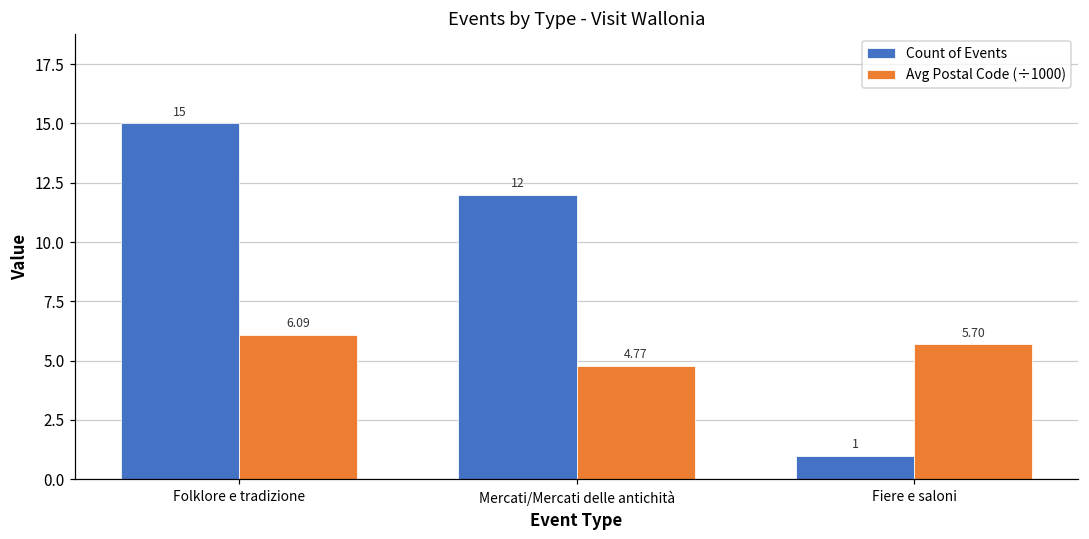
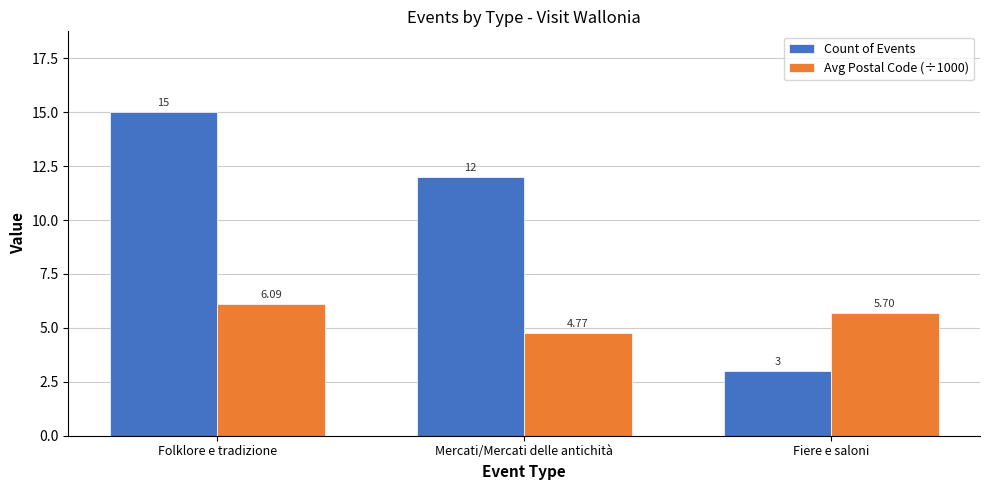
  {
    "Count of Events": {
      "Folklore e tradizione": 15,
      "Mercati/Mercati delle antichità": 12,
-     "Fiere e saloni": 1
+     "Fiere e saloni": 3
    },
    "Avg Postal Code (÷1000)": {
      "Folklore e tradizione": 6.09,
      "Mercati/Mercati delle antichità": 4.77,
      "Fiere e saloni": 5.70
    }
  }
